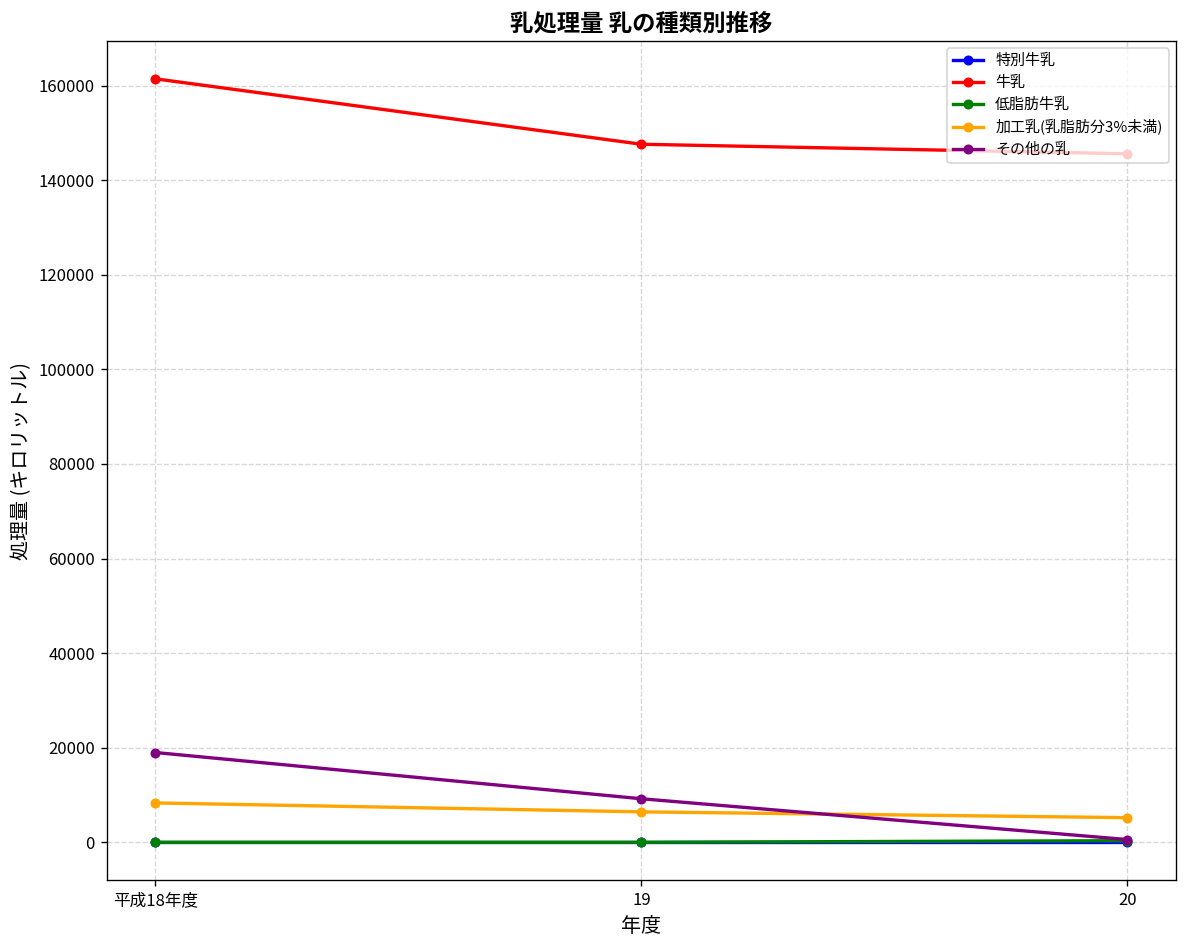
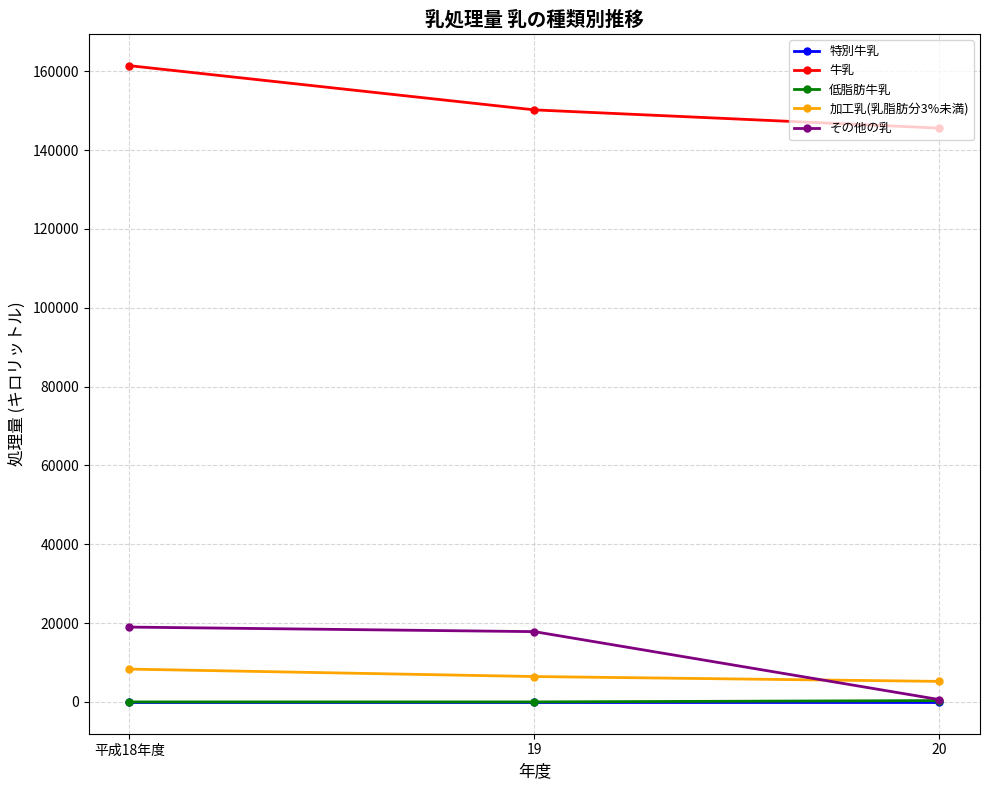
  {
    "牛乳": {
      "平成18年度": 161000,
-     "19": 148000
+     "19": 150000
    },
    "加工乳(乳脂肪分3%未満)": {
      "平成18年度": 8000,
      "19": 6000,
      "20": 5000
    },
    "その他の乳": {
      "平成18年度": 19000,
-     "19": 9000
+     "19": 18000
    }
  }
